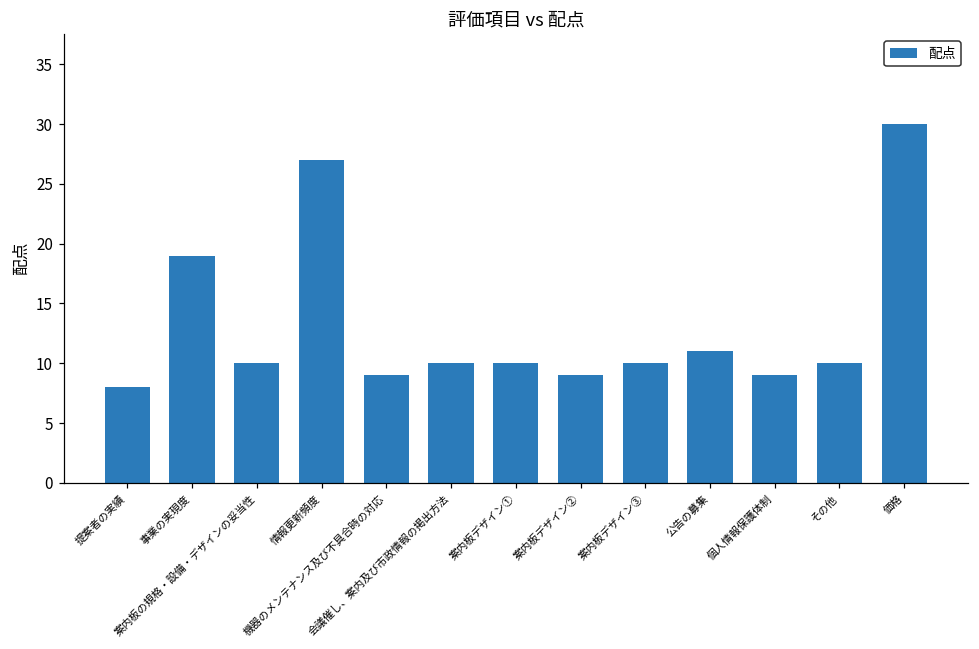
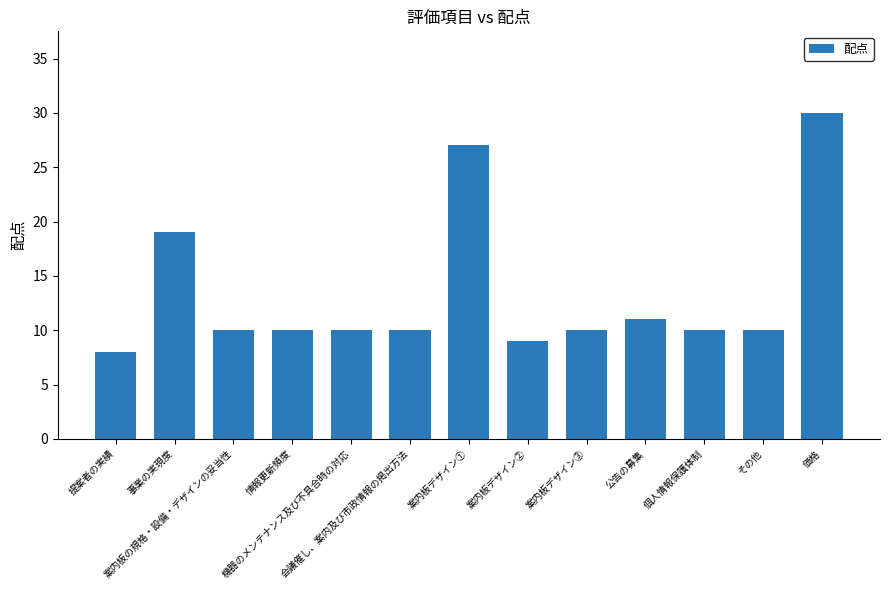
  {
    "提案者の実績": 8,
    "事業の実現度": 19,
    "案内板の規格・設備・デザインの妥当性": 10,
-   "情報更新頻度": 27,
-   "機器のメンテナンス及び不具合時の対応": 9,
+   "情報更新頻度": 10,
+   "機器のメンテナンス及び不具合時の対応": 10,
    "会議催し、案内及び市政情報の掲出方法": 10,
-   "案内板デザイン①": 10,
+   "案内板デザイン①": 27,
    "案内板デザイン②": 9,
    "案内板デザイン③": 10,
    "公告の募集": 11,
-   "個人情報保護体制": 9,
+   "個人情報保護体制": 10,
    "その他": 10,
    "価格": 30
  }
